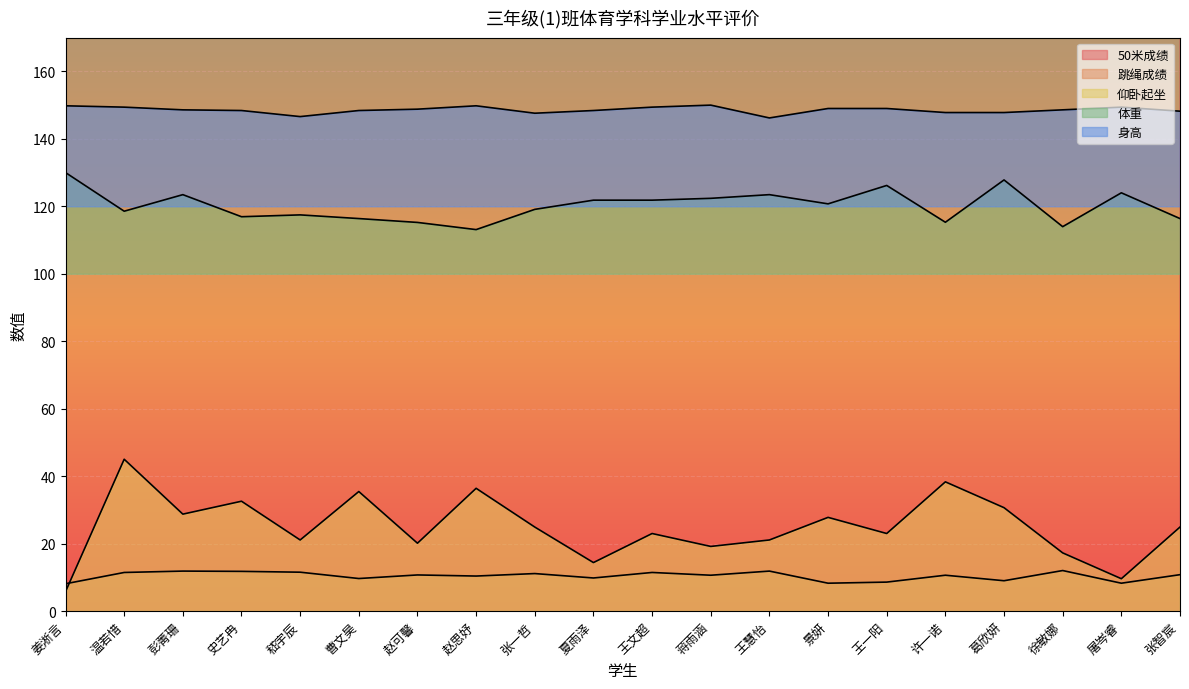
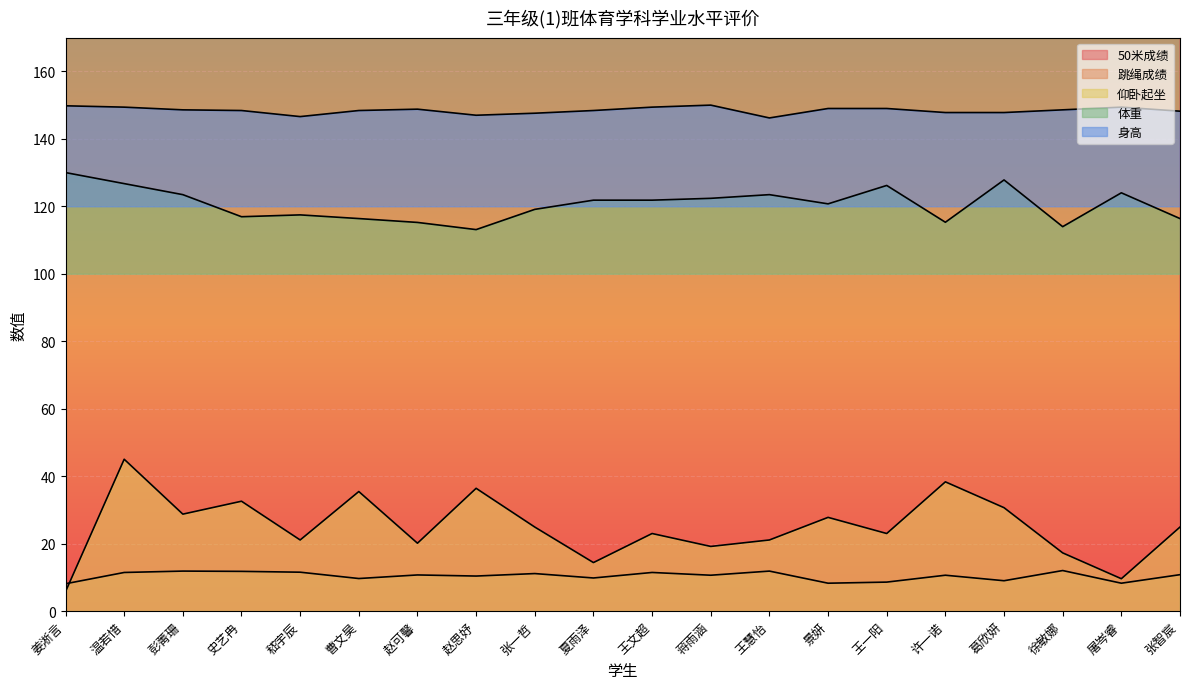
  {
    "体重": {
      "姜淅言": 130,
-     "温若惜": 119,
+     "温若惜": 127,
      "彭菁珊": 123,
      "史艺冉": 117,
      "嵇宇辰": 117,
      "曹文昊": 116,
      "赵可馨": 115,
      "赵思妤": 113,
      "张一哲": 119,
      "夏雨泽": 122,
      "王文超": 122,
      "蒋雨涵": 122,
      "王慧怡": 123,
      "景妍": 121,
      "王一阳": 126,
      "许一诺": 115,
      "葛欣妍": 128,
      "徐敏娜": 114,
      "屠岑睿": 124,
      "张智宸": 116
    },
    "身高": {
      "姜淅言": 150,
      "温若惜": 149,
      "彭菁珊": 149,
      "史艺冉": 148,
      "嵇宇辰": 147,
      "曹文昊": 148,
      "赵可馨": 149,
-     "赵思妤": 150,
+     "赵思妤": 147,
      "张一哲": 148,
      "夏雨泽": 148,
      "王文超": 149,
      "蒋雨涵": 150,
      "王慧怡": 146,
      "景妍": 149,
      "王一阳": 149,
      "许一诺": 148,
      "葛欣妍": 148,
      "徐敏娜": 149,
      "张智宸": 148
    }
  }
